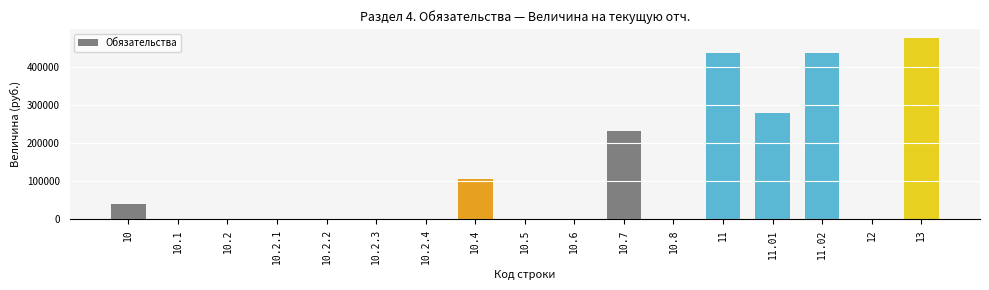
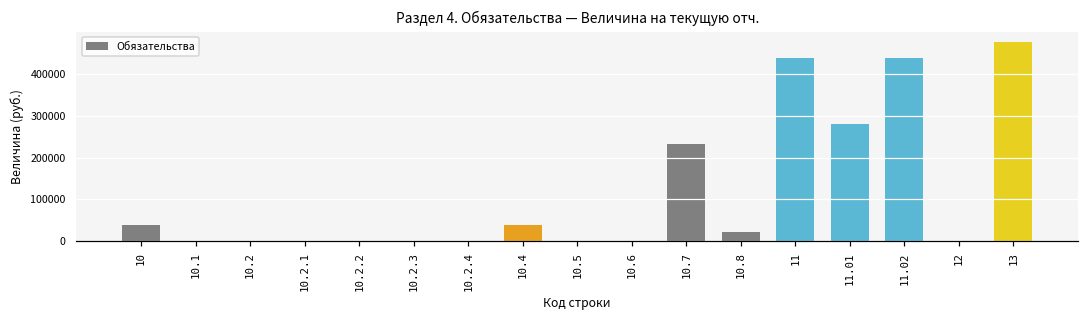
  {
    "10": 40000,
    "10.1": 0,
    "10.2": 0,
    "10.2.1": 0,
    "10.2.2": 0,
    "10.2.3": 0,
    "10.2.4": 0,
-   "10.4": 110000,
+   "10.4": 40000,
    "10.5": 0,
    "10.6": 0,
    "10.7": 230000,
-   "10.8": 0,
+   "10.8": 20000,
    "11": 440000,
    "11.01": 280000,
    "11.02": 440000,
    "12": 0,
    "13": 480000
  }
